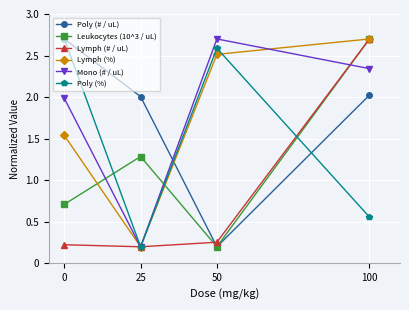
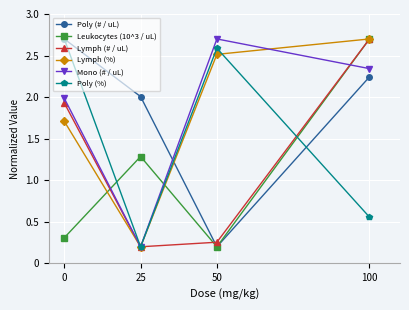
  {
    "Poly (# / uL)": {
      "25": 2.0,
-     "100": 2.0
+     "100": 2.2
    },
    "Leukocytes (10^3 / uL)": {
-     "0": 0.7,
+     "0": 0.3,
      "25": 1.3
    },
    "Lymph (# / uL)": {
-     "0": 0.2,
+     "0": 1.9,
      "50": 0.3
    },
    "Lymph (%)": {
-     "0": 1.5,
+     "0": 1.7,
      "50": 2.5
    },
    "Mono (# / uL)": {
      "0": 2.0,
      "50": 2.7,
      "100": 2.3
    },
    "Poly (%)": {
      "50": 2.6,
      "100": 0.6
    }
  }
